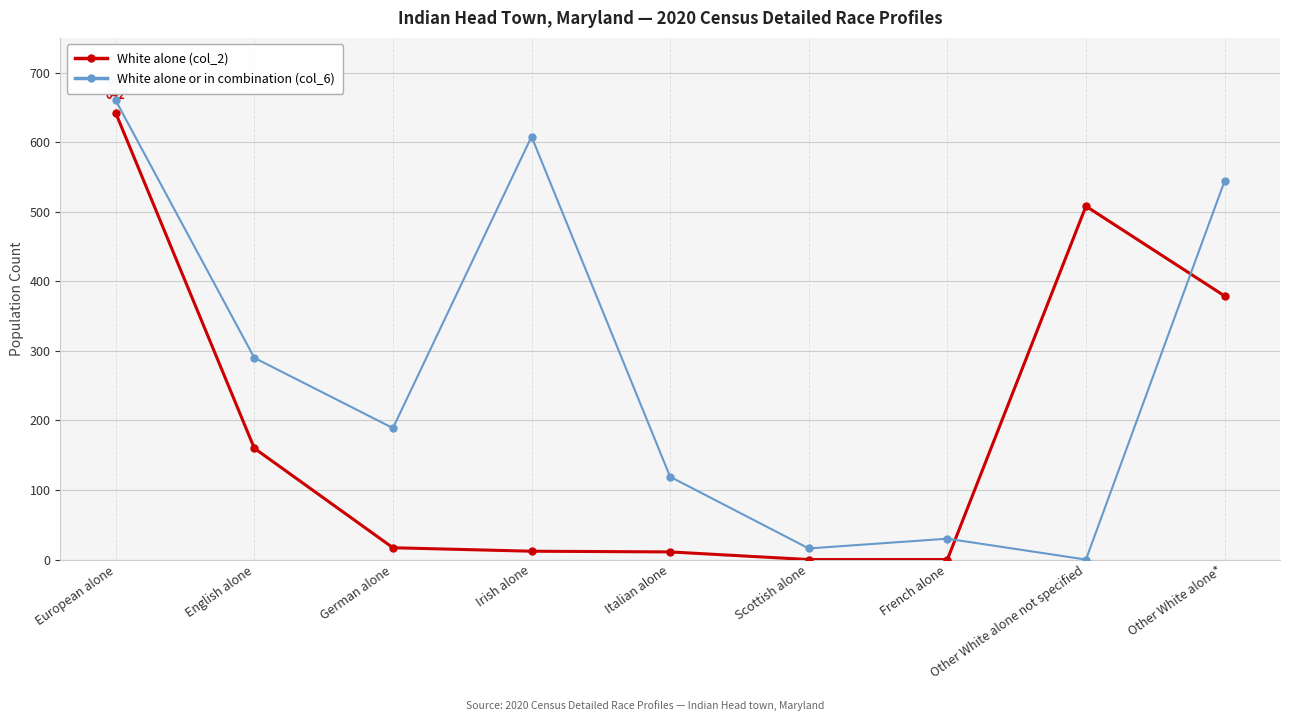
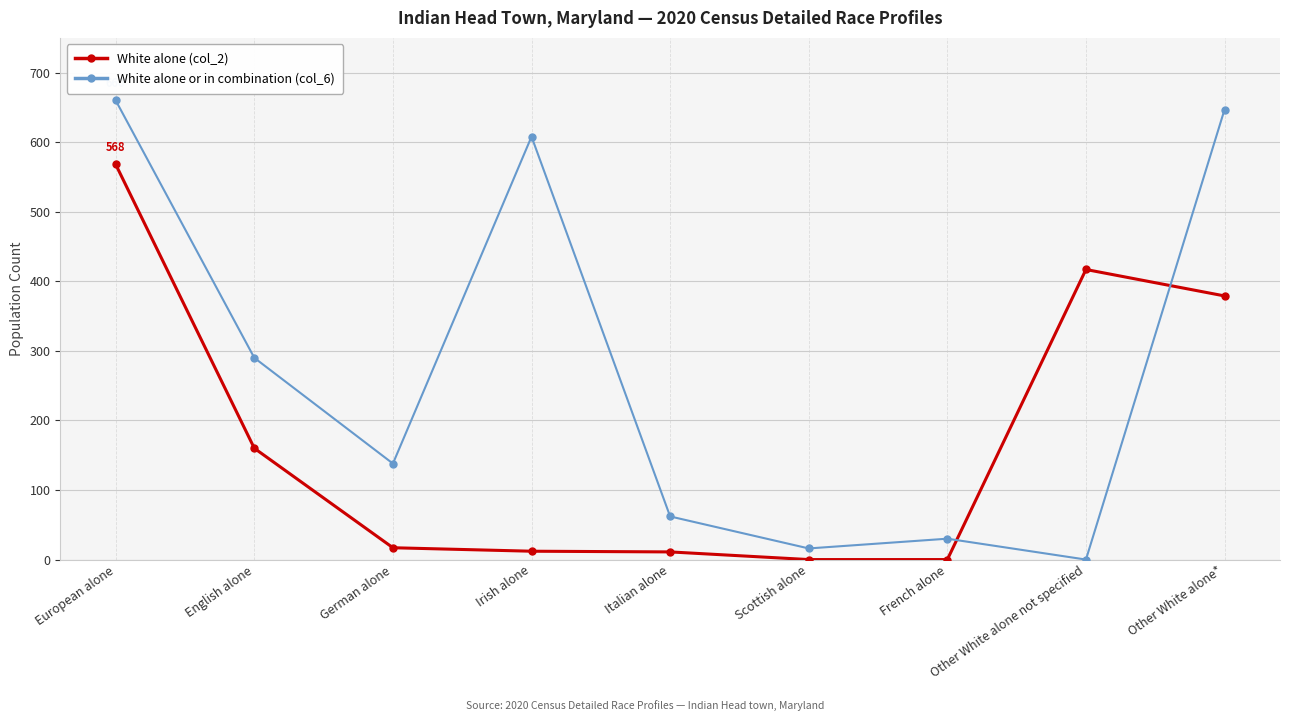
  {
    "White alone (col_2)": {
-     "European alone": 640,
+     "European alone": 570,
      "English alone": 160,
      "German alone": 20,
      "Irish alone": 10,
      "Italian alone": 10,
      "Scottish alone": 0,
      "French alone": 0,
-     "Other White alone not specified": 510,
+     "Other White alone not specified": 420,
      "Other White alone*": 380
    },
    "White alone or in combination (col_6)": {
      "English alone": 290,
-     "German alone": 190,
+     "German alone": 140,
      "Irish alone": 610,
-     "Italian alone": 120,
+     "Italian alone": 60,
      "Scottish alone": 20,
      "French alone": 30,
      "Other White alone not specified": 0,
-     "Other White alone*": 540
+     "Other White alone*": 650
    }
  }
